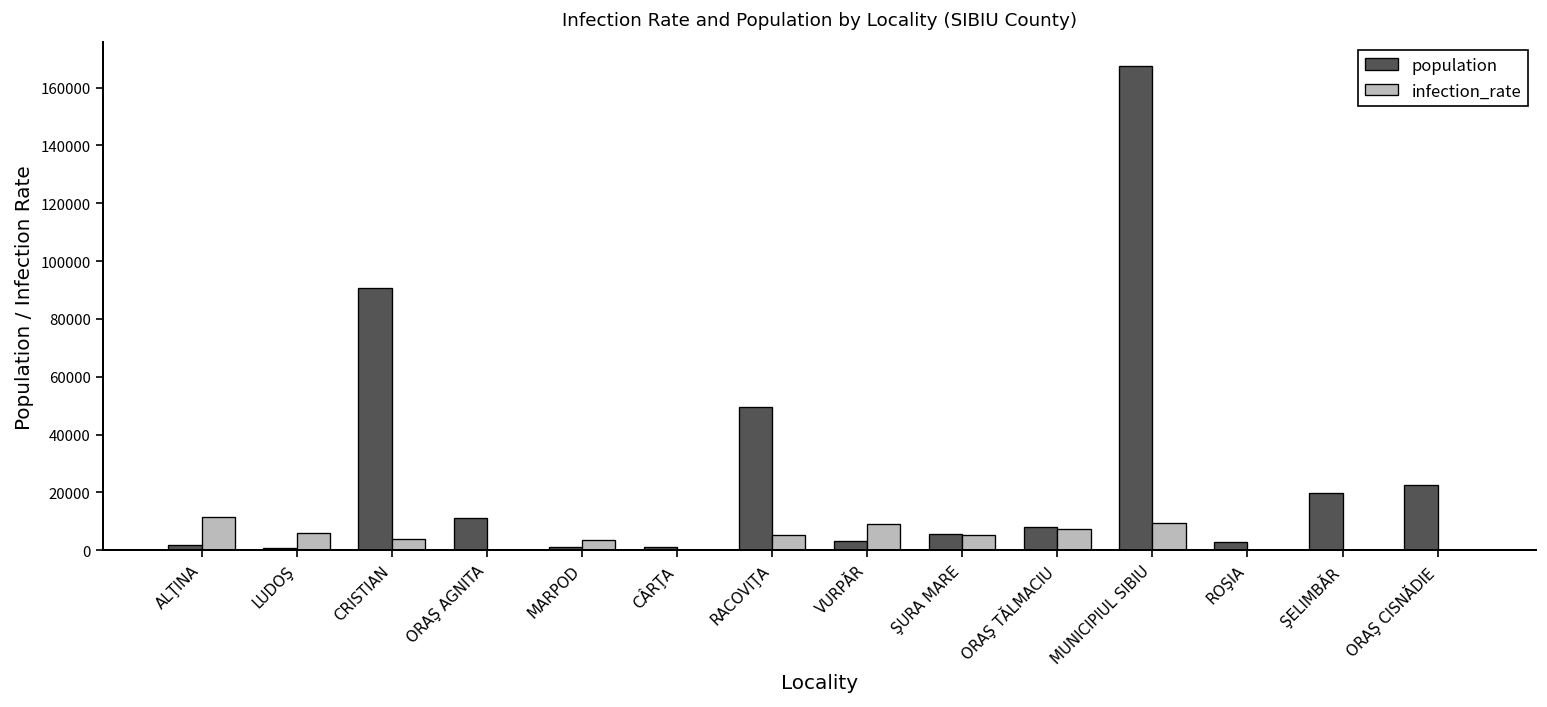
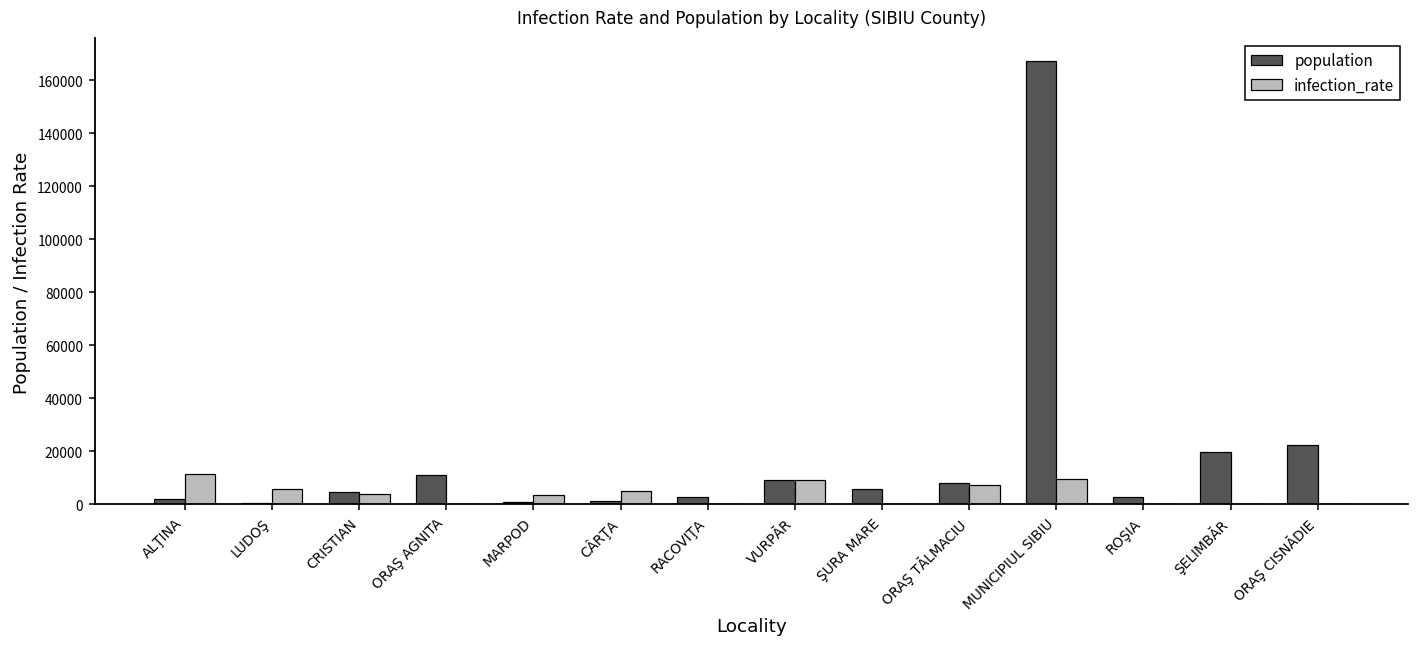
  {
    "population": {
      "ALŢINA": 2000,
-     "CRISTIAN": 91000,
+     "CRISTIAN": 5000,
      "ORAŞ AGNITA": 11000,
      "MARPOD": 1000,
      "CÂRŢA": 1000,
-     "RACOVIŢA": 50000,
-     "VURPĂR": 3000,
+     "RACOVIŢA": 3000,
+     "VURPĂR": 9000,
      "ŞURA MARE": 6000,
      "ORAŞ TĂLMACIU": 8000,
      "MUNICIPIUL SIBIU": 167000,
      "ROŞIA": 3000,
      "ŞELIMBĂR": 20000,
      "ORAŞ CISNĂDIE": 22000
    },
    "infection_rate": {
      "ALŢINA": 11000,
      "LUDOŞ": 6000,
      "CRISTIAN": 4000,
      "MARPOD": 4000,
-     "CÂRŢA": 0,
-     "RACOVIŢA": 5000,
+     "CÂRŢA": 5000,
+     "RACOVIŢA": 0,
      "VURPĂR": 9000,
-     "ŞURA MARE": 5000,
+     "ŞURA MARE": 0,
      "ORAŞ TĂLMACIU": 7000,
      "MUNICIPIUL SIBIU": 9000
    }
  }
